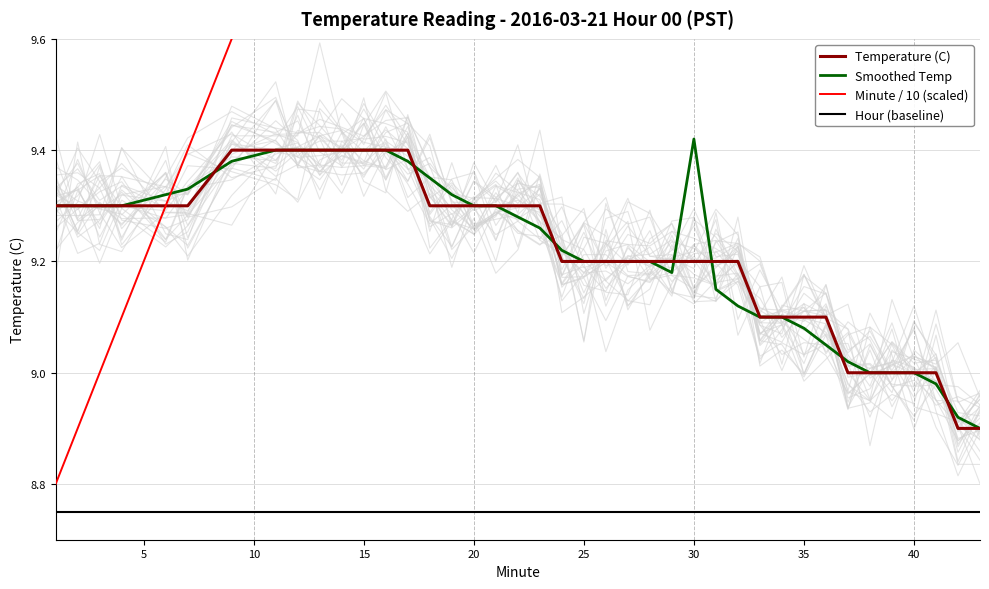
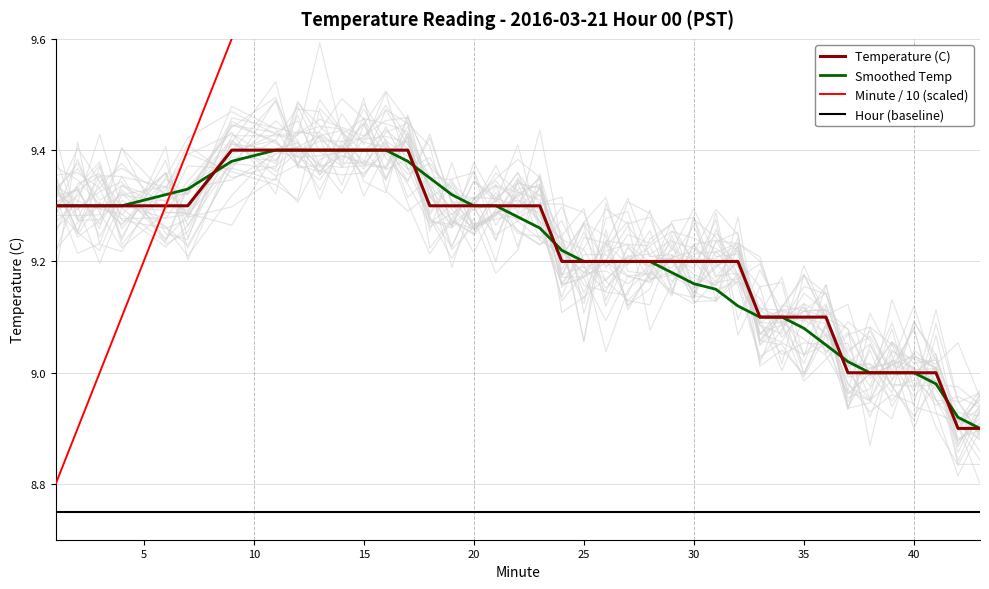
  {
    "Smoothed Temp": {
-     "30": 9.42
+     "30": 9.16
    },
    "Hour (baseline)": {
      "15": 8.75,
      "20": 8.75,
      "25": 8.75,
      "30": 8.75,
      "35": 8.75,
      "40": 8.75
    }
  }
